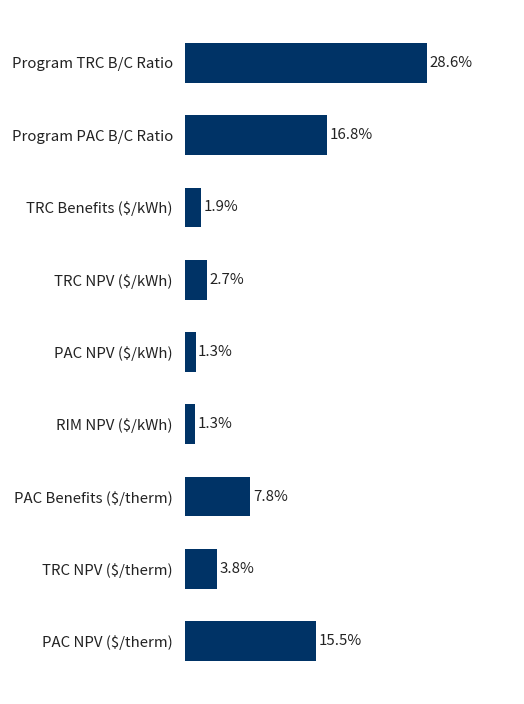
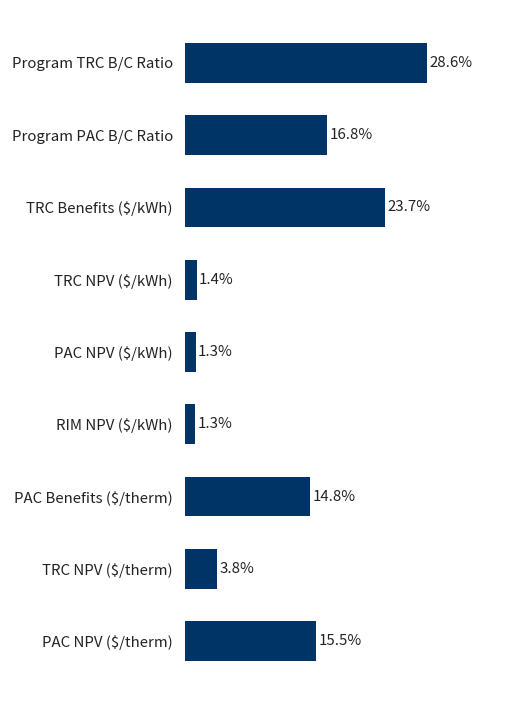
  {
    "Program TRC B/C Ratio": "28.6%",
    "Program PAC B/C Ratio": "16.8%",
-   "TRC Benefits ($/kWh)": "1.9%",
-   "TRC NPV ($/kWh)": "2.7%",
+   "TRC Benefits ($/kWh)": "23.7%",
+   "TRC NPV ($/kWh)": "1.4%",
    "PAC NPV ($/kWh)": "1.3%",
    "RIM NPV ($/kWh)": "1.3%",
-   "PAC Benefits ($/therm)": "7.8%",
+   "PAC Benefits ($/therm)": "14.8%",
    "TRC NPV ($/therm)": "3.8%",
    "PAC NPV ($/therm)": "15.5%"
  }
